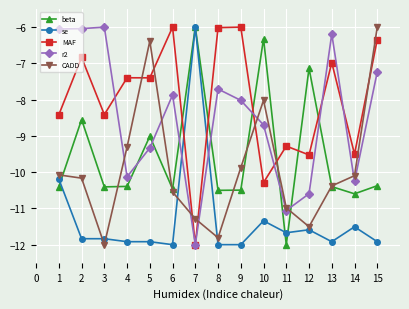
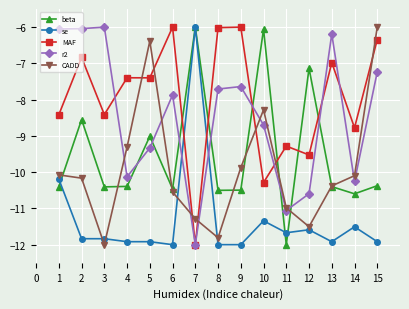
  {
    "beta": {
      "1": -10.4,
      "2": -8.6,
      "3": -10.4,
      "4": -10.4,
      "5": -9.0,
      "6": -10.5,
      "8": -10.5,
      "9": -10.5,
-     "10": -6.3,
+     "10": -6.1,
      "11": -12.0,
      "12": -7.1,
      "14": -10.6,
      "15": -10.4
    },
    "se": {
      "1": -10.2,
      "2": -11.8,
      "3": -11.8,
      "4": -11.9,
      "5": -11.9,
      "6": -12.0,
      "8": -12.0,
      "9": -12.0,
      "10": -11.3,
      "11": -11.7,
      "12": -11.6,
      "13": -11.9,
      "14": -11.5,
      "15": -11.9
    },
    "MAF": {
      "1": -8.4,
      "3": -8.4,
      "4": -7.4,
      "5": -7.4,
      "6": -6.0,
      "8": -6.0,
      "9": -6.0,
      "10": -10.3,
      "11": -9.3,
      "12": -9.5,
      "13": -7.0,
-     "14": -9.5,
+     "14": -8.8,
      "15": -6.3
    },
    "r2": {
      "3": -6.0,
      "4": -10.1,
      "5": -9.3,
      "6": -7.9,
      "8": -7.7,
-     "9": -8.0,
+     "9": -7.6,
      "10": -8.7,
      "11": -11.1,
      "12": -10.6,
      "13": -6.2,
      "14": -10.3,
      "15": -7.2
    },
    "CADD": {
      "1": -10.1,
      "2": -10.2,
      "3": -12.0,
      "4": -9.3,
      "5": -6.4,
      "6": -10.5,
      "7": -11.3,
      "8": -11.8,
      "9": -9.9,
-     "10": -8.0,
+     "10": -8.3,
      "11": -11.0,
      "12": -11.5,
      "14": -10.1,
      "15": -6.0
    }
  }
